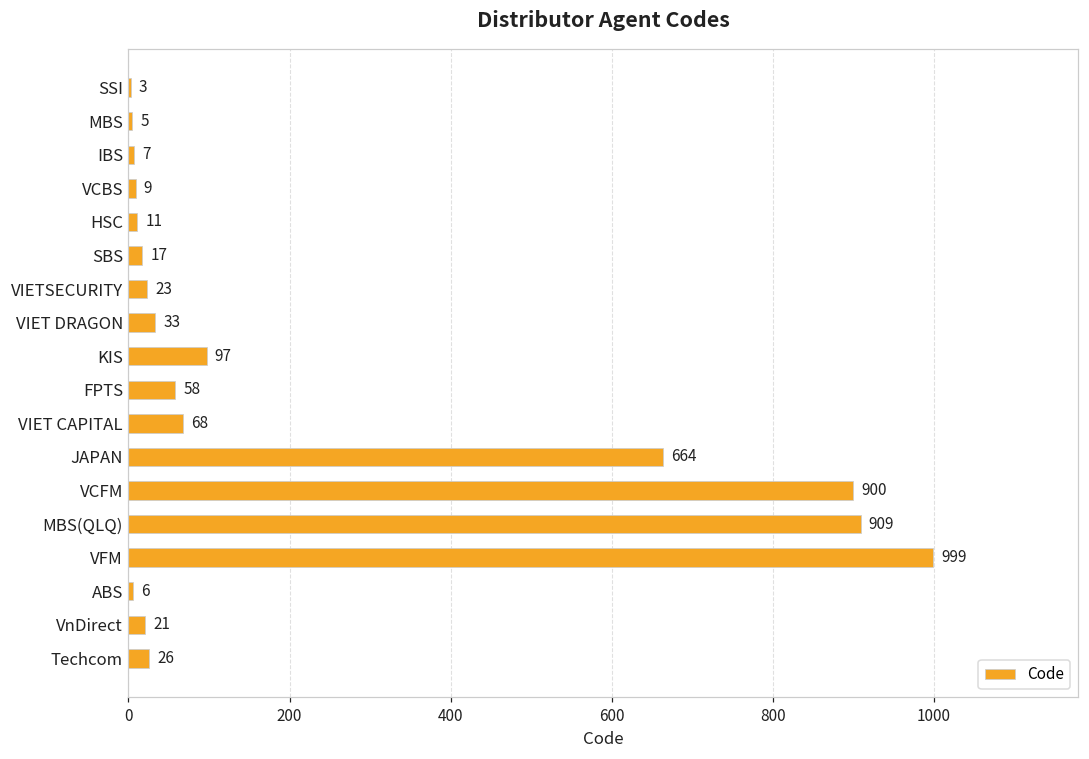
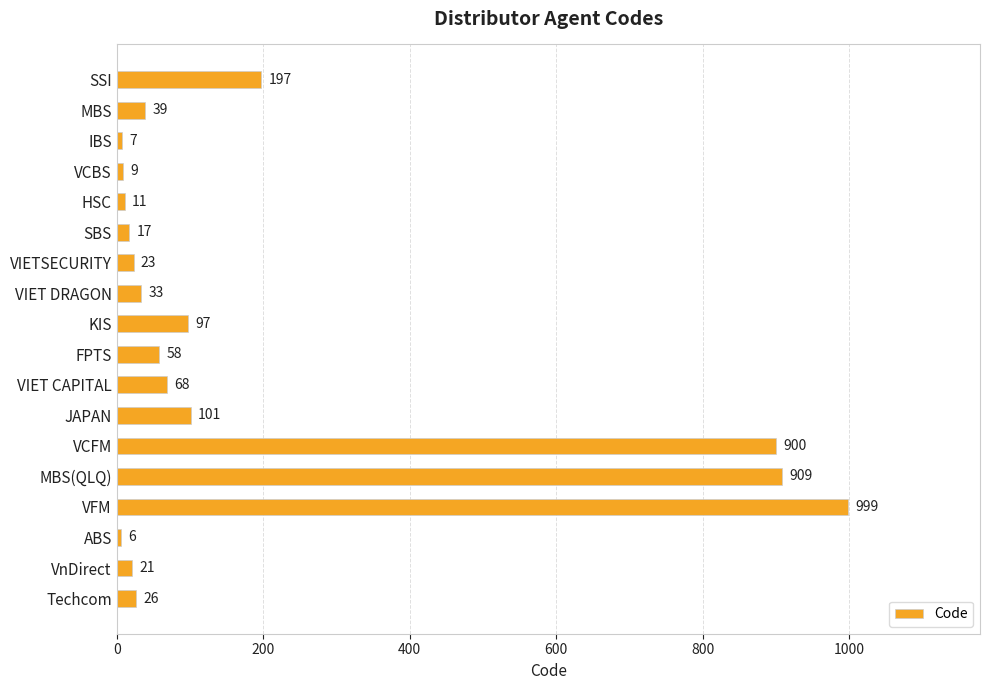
  {
-   "SSI": 3,
-   "MBS": 5,
+   "SSI": 197,
+   "MBS": 39,
    "IBS": 7,
    "VCBS": 9,
    "HSC": 11,
    "SBS": 17,
    "VIETSECURITY": 23,
    "VIET DRAGON": 33,
    "KIS": 97,
    "FPTS": 58,
    "VIET CAPITAL": 68,
-   "JAPAN": 664,
+   "JAPAN": 101,
    "VCFM": 900,
    "MBS(QLQ)": 909,
    "VFM": 999,
    "ABS": 6,
    "VnDirect": 21,
    "Techcom": 26
  }
